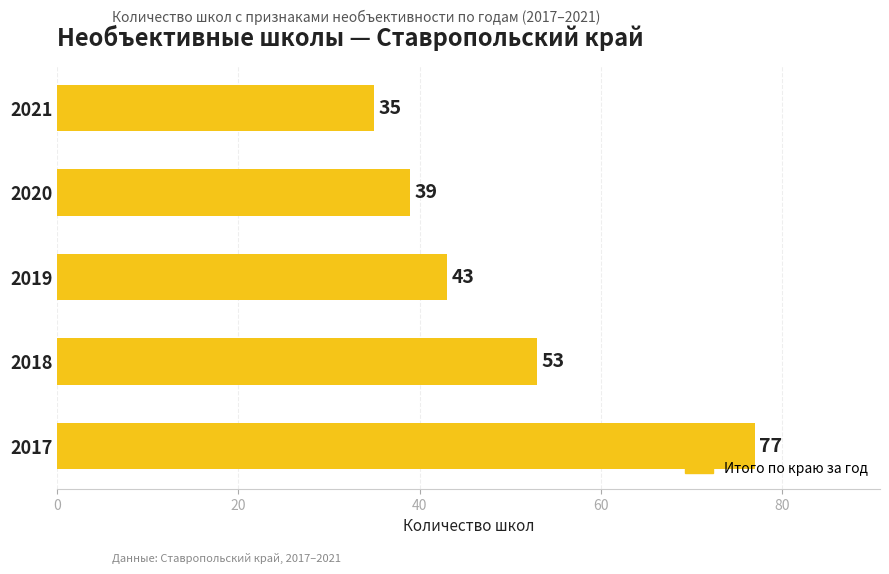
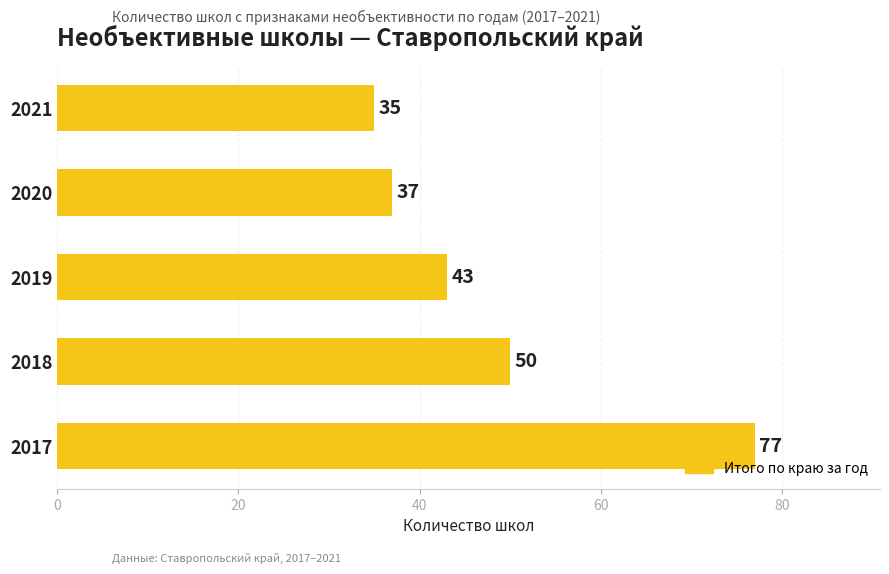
  {
    "2021": 35,
-   "2020": 39,
+   "2020": 37,
    "2019": 43,
-   "2018": 53,
+   "2018": 50,
    "2017": 77
  }
